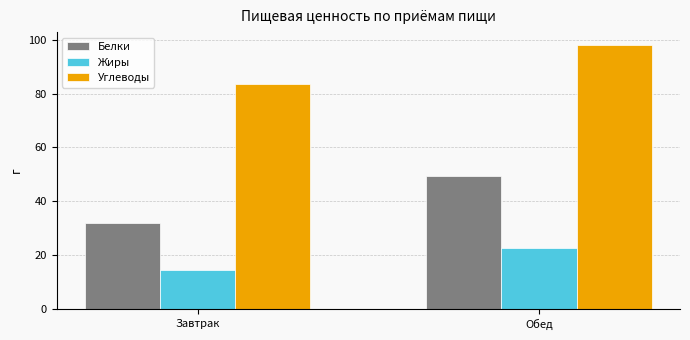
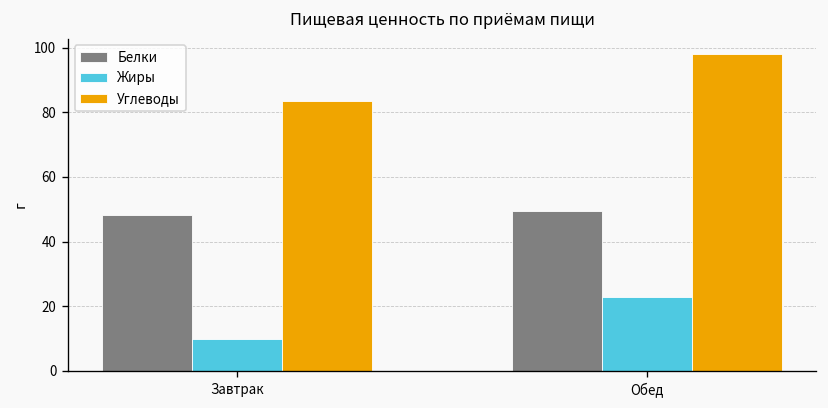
  {
    "Белки": {
-     "Завтрак": 32,
+     "Завтрак": 48,
      "Обед": 50
    },
    "Жиры": {
-     "Завтрак": 14,
+     "Завтрак": 10,
      "Обед": 23
    },
    "Углеводы": {
      "Завтрак": 83,
      "Обед": 98
    }
  }
